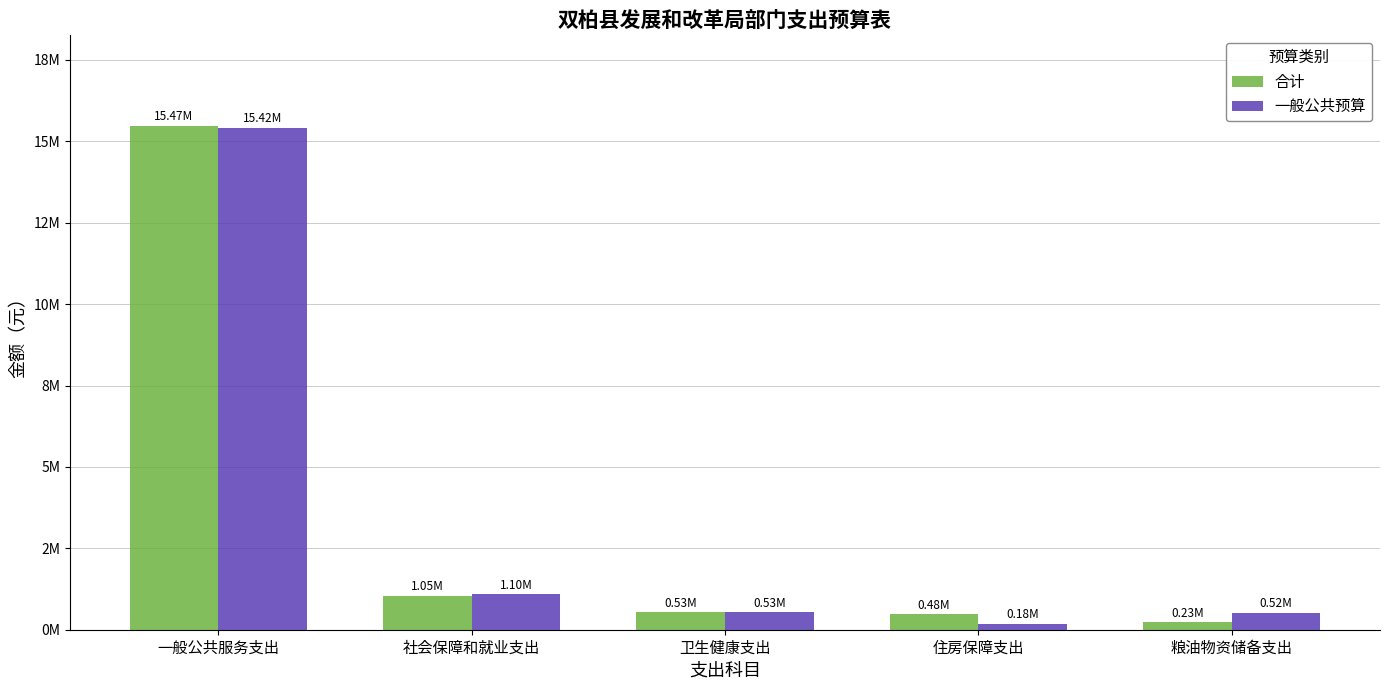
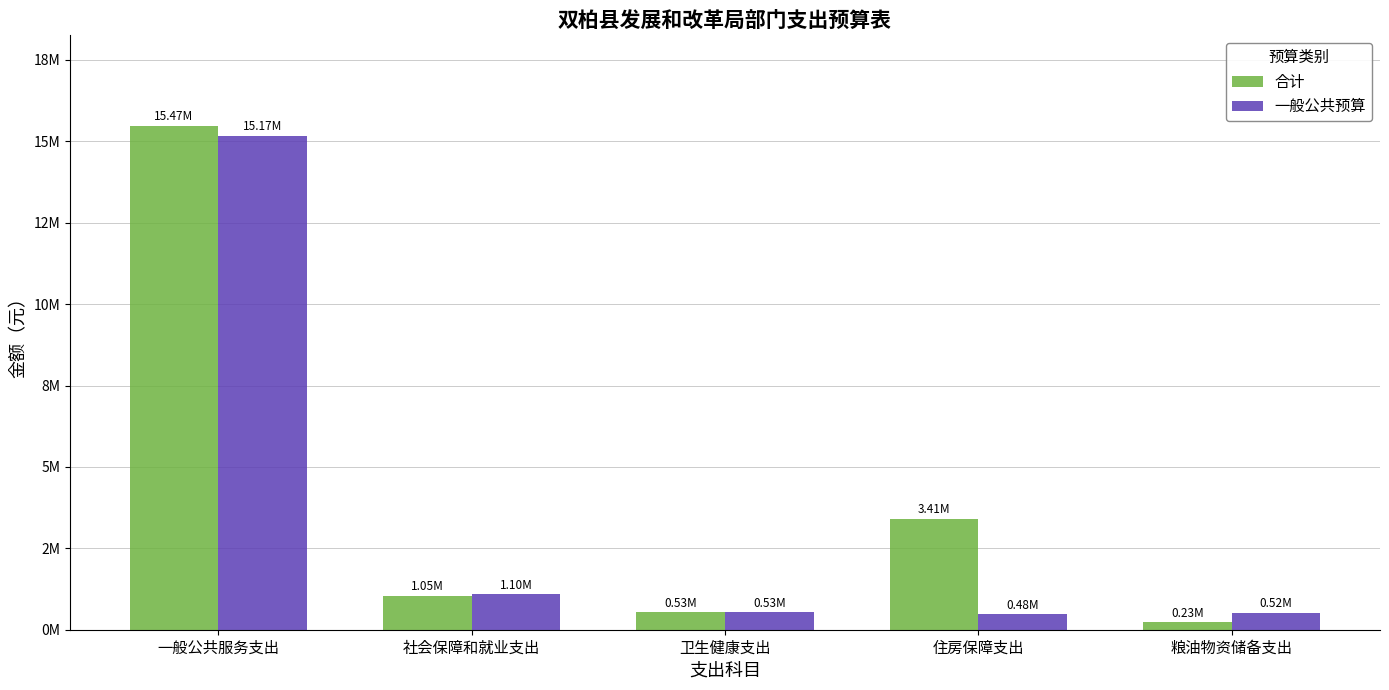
  {
    "合计": {
      "一般公共服务支出": "15.47M",
      "社会保障和就业支出": "1.05M",
      "卫生健康支出": "0.53M",
-     "住房保障支出": "0.48M",
+     "住房保障支出": "3.41M",
      "粮油物资储备支出": "0.23M"
    },
    "一般公共预算": {
-     "一般公共服务支出": "15.42M",
+     "一般公共服务支出": "15.17M",
      "社会保障和就业支出": "1.10M",
      "卫生健康支出": "0.53M",
-     "住房保障支出": "0.18M",
+     "住房保障支出": "0.48M",
      "粮油物资储备支出": "0.52M"
    }
  }
